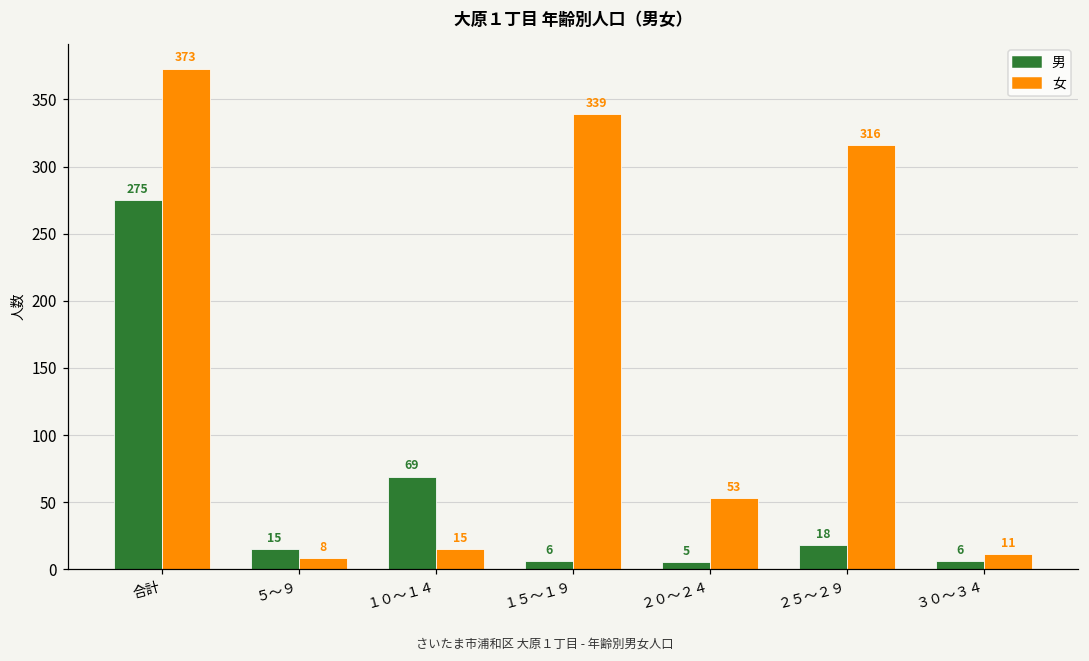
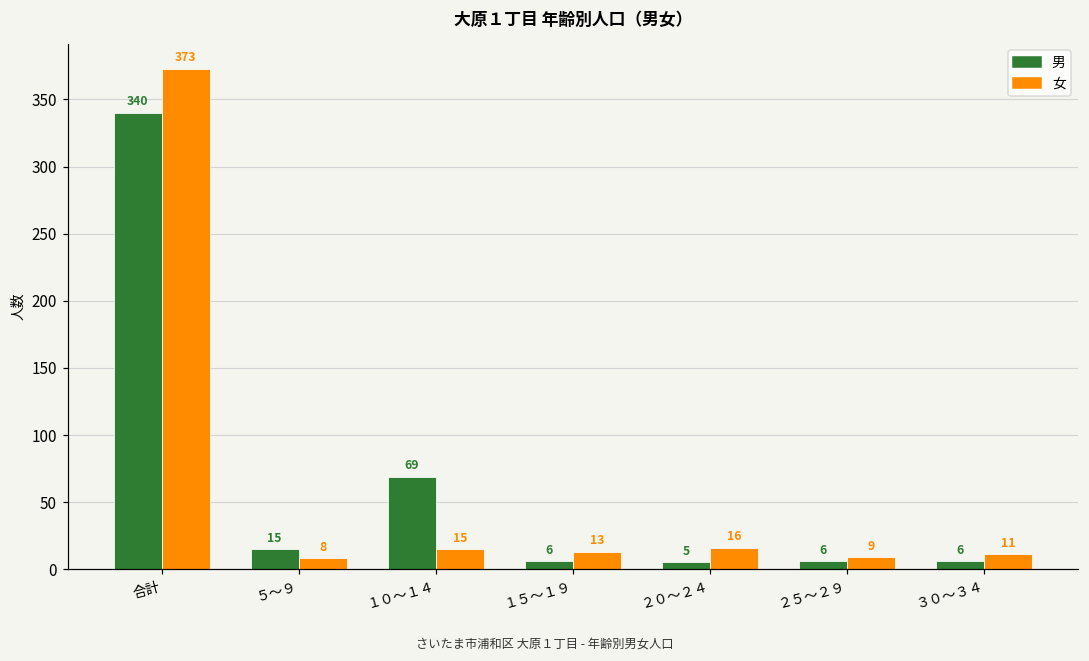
  {
    "男": {
-     "合計": 275,
+     "合計": 340,
      "５～９": 15,
      "１０～１４": 69,
      "１５～１９": 6,
      "２０～２４": 5,
-     "２５～２９": 18,
+     "２５～２９": 6,
      "３０～３４": 6
    },
    "女": {
      "合計": 373,
      "５～９": 8,
      "１０～１４": 15,
-     "１５～１９": 339,
-     "２０～２４": 53,
-     "２５～２９": 316,
+     "１５～１９": 13,
+     "２０～２４": 16,
+     "２５～２９": 9,
      "３０～３４": 11
    }
  }
